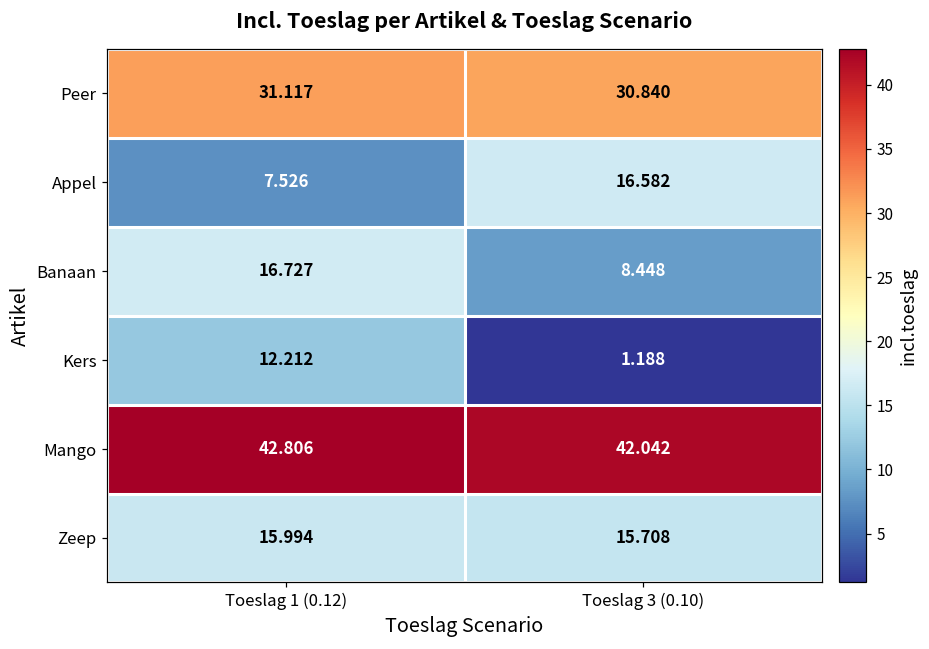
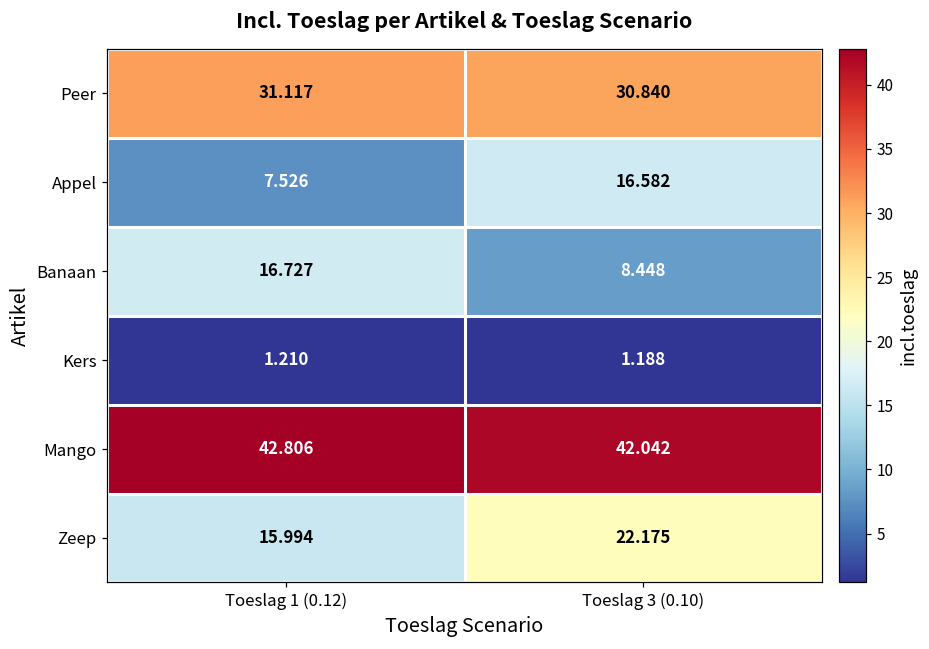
  {
    "Peer": {
      "Toeslag 1 (0.12)": 31.117,
      "Toeslag 3 (0.10)": 30.840
    },
    "Appel": {
      "Toeslag 1 (0.12)": 7.526,
      "Toeslag 3 (0.10)": 16.582
    },
    "Banaan": {
      "Toeslag 1 (0.12)": 16.727,
      "Toeslag 3 (0.10)": 8.448
    },
    "Kers": {
-     "Toeslag 1 (0.12)": 12.212,
+     "Toeslag 1 (0.12)": 1.210,
      "Toeslag 3 (0.10)": 1.188
    },
    "Mango": {
      "Toeslag 1 (0.12)": 42.806,
      "Toeslag 3 (0.10)": 42.042
    },
    "Zeep": {
      "Toeslag 1 (0.12)": 15.994,
-     "Toeslag 3 (0.10)": 15.708
+     "Toeslag 3 (0.10)": 22.175
    }
  }
